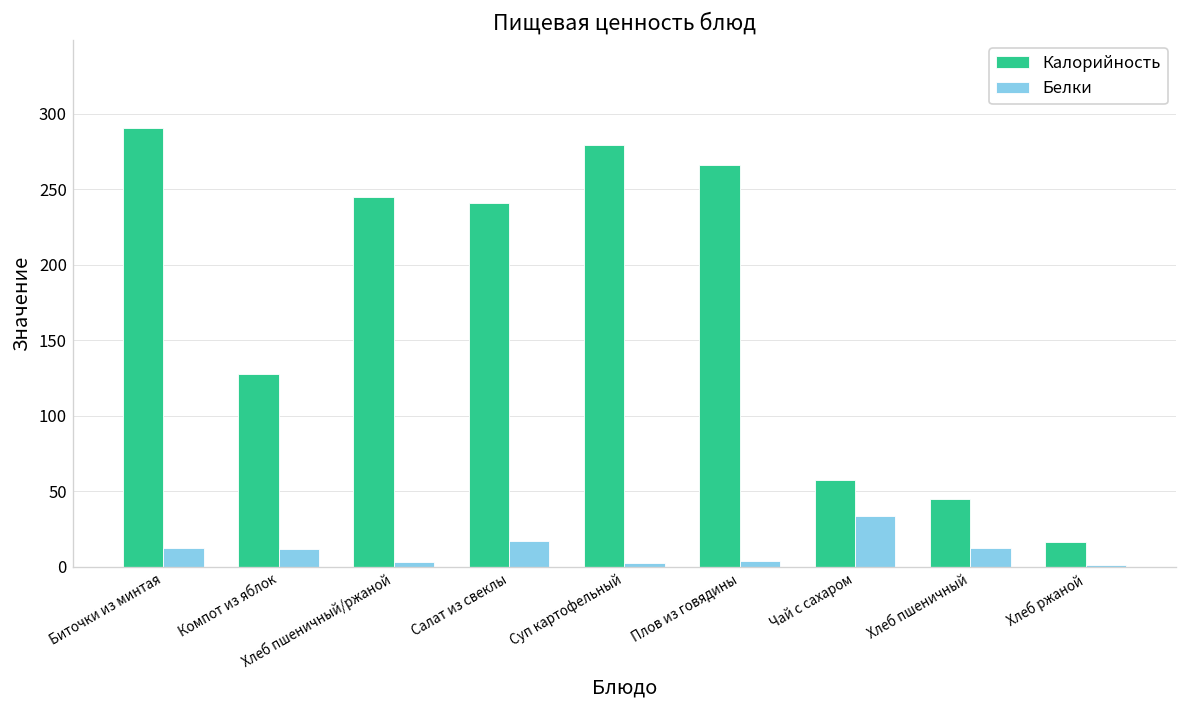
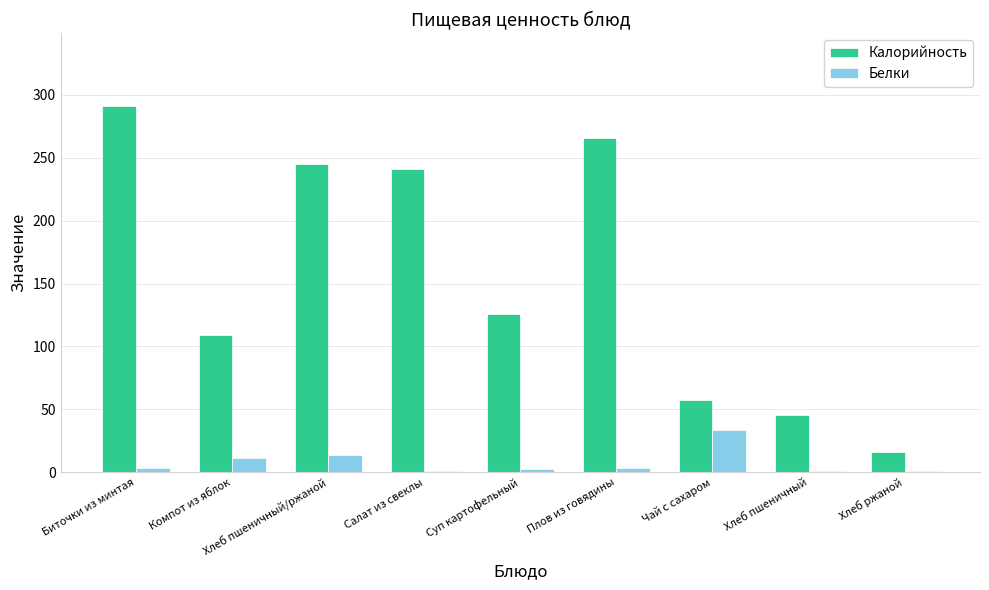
  {
    "Калорийность": {
      "Биточки из минтая": 291,
-     "Компот из яблок": 128,
+     "Компот из яблок": 109,
      "Хлеб пшеничный/ржаной": 245,
      "Салат из свеклы": 241,
-     "Суп картофельный": 279,
+     "Суп картофельный": 126,
      "Плов из говядины": 266,
      "Чай с сахаром": 57,
      "Хлеб пшеничный": 45,
      "Хлеб ржаной": 17
    },
    "Белки": {
-     "Биточки из минтая": 13,
+     "Биточки из минтая": 3,
      "Компот из яблок": 12,
-     "Хлеб пшеничный/ржаной": 3,
-     "Салат из свеклы": 17,
+     "Хлеб пшеничный/ржаной": 14,
+     "Салат из свеклы": 1,
      "Суп картофельный": 3,
      "Плов из говядины": 4,
      "Чай с сахаром": 34,
-     "Хлеб пшеничный": 12
+     "Хлеб пшеничный": 2
    }
  }
